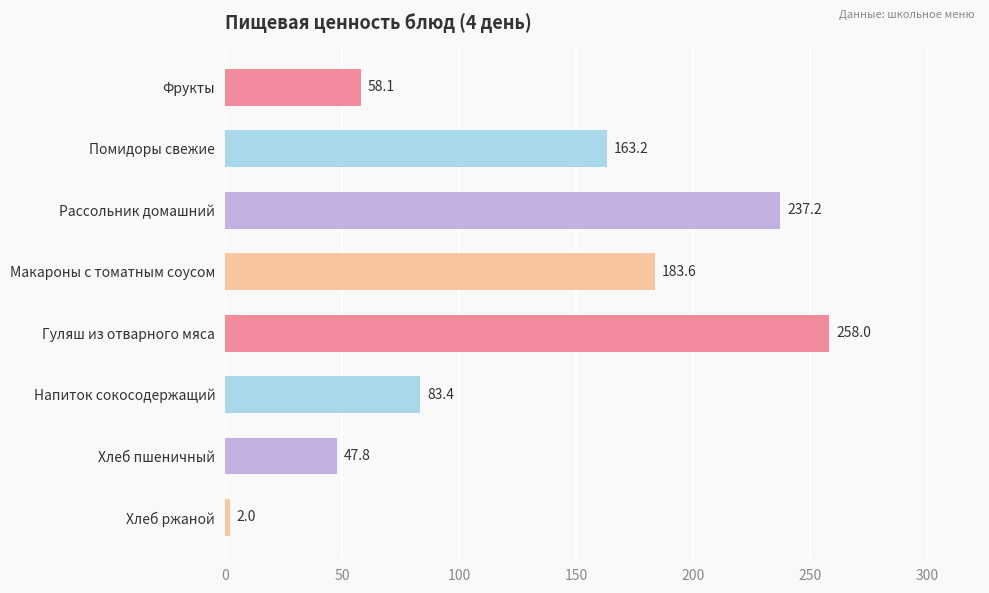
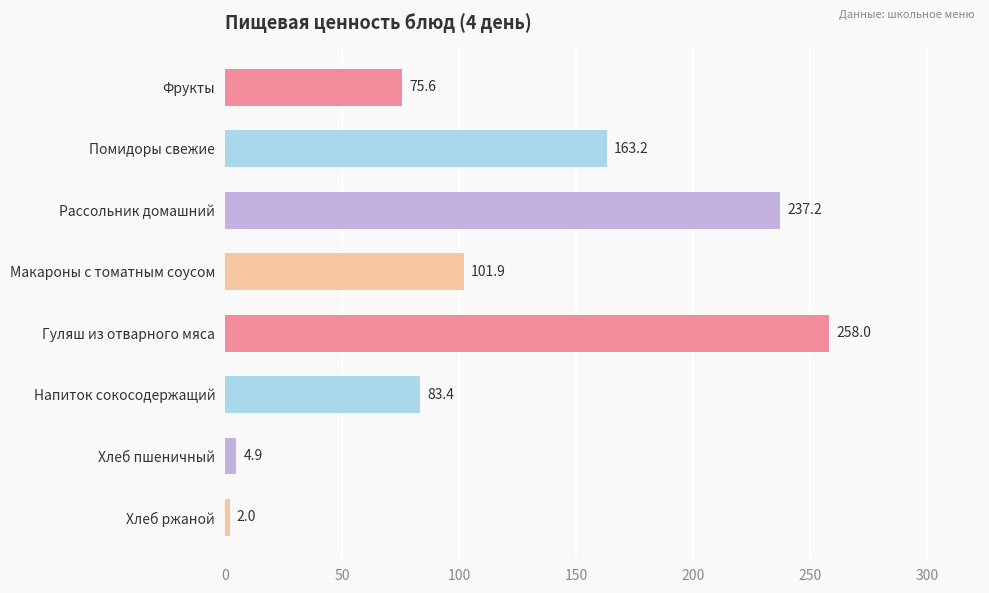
  {
-   "Фрукты": 58.1,
+   "Фрукты": 75.6,
    "Помидоры свежие": 163.2,
    "Рассольник домашний": 237.2,
-   "Макароны с томатным соусом": 183.6,
+   "Макароны с томатным соусом": 101.9,
    "Гуляш из отварного мяса": 258.0,
    "Напиток сокосодержащий": 83.4,
-   "Хлеб пшеничный": 47.8,
+   "Хлеб пшеничный": 4.9,
    "Хлеб ржаной": 2.0
  }
